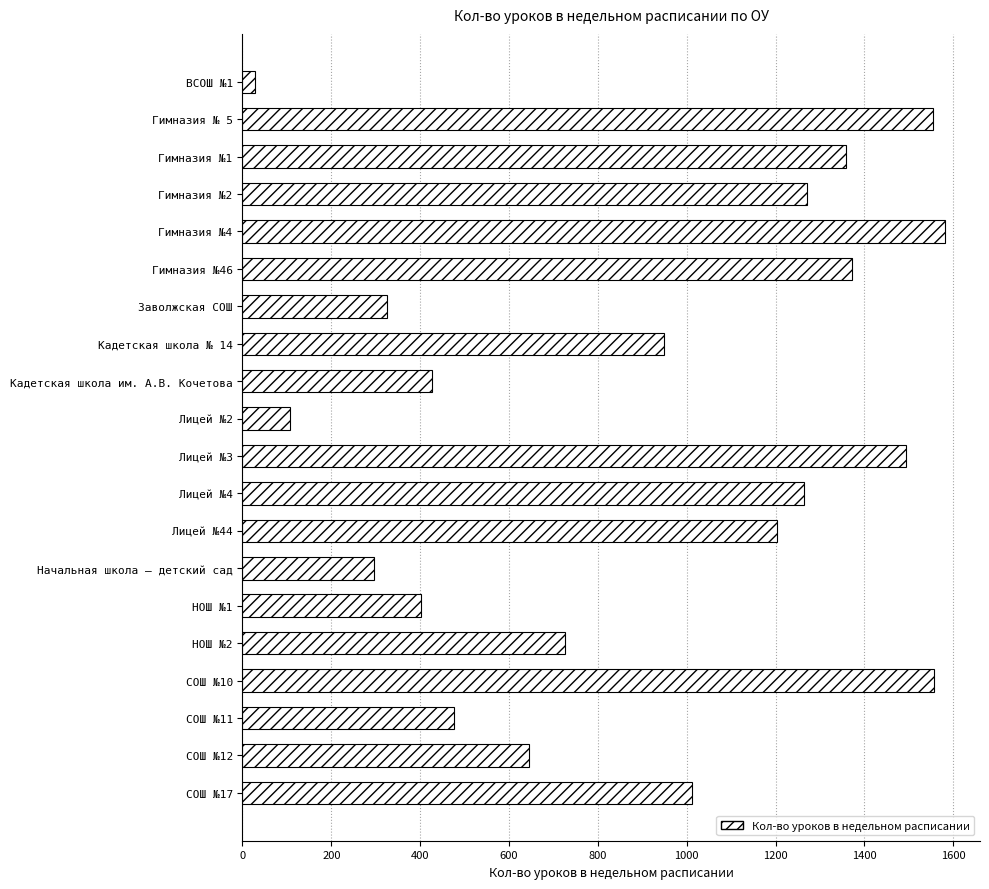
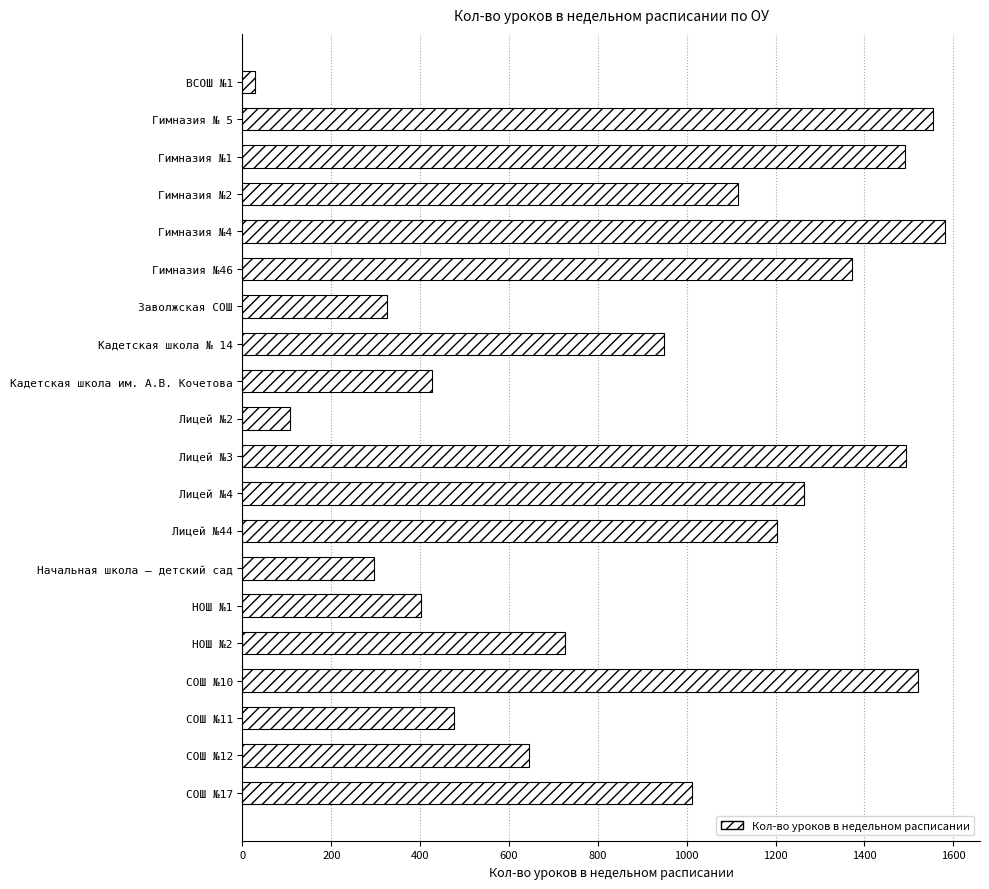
  {
    "ВСОШ №1": 30,
    "Гимназия № 5": 1550,
-   "Гимназия №1": 1360,
-   "Гимназия №2": 1270,
+   "Гимназия №1": 1490,
+   "Гимназия №2": 1120,
    "Гимназия №4": 1580,
    "Гимназия №46": 1370,
    "Заволжская СОШ": 330,
    "Кадетская школа № 14": 950,
    "Кадетская школа им. А.В. Кочетова": 430,
    "Лицей №2": 110,
    "Лицей №3": 1490,
    "Лицей №4": 1260,
    "Лицей №44": 1200,
    "Начальная школа – детский сад": 300,
    "НОШ №1": 400,
    "НОШ №2": 730,
-   "СОШ №10": 1560,
+   "СОШ №10": 1520,
    "СОШ №11": 480,
    "СОШ №12": 650,
    "СОШ №17": 1010
  }
